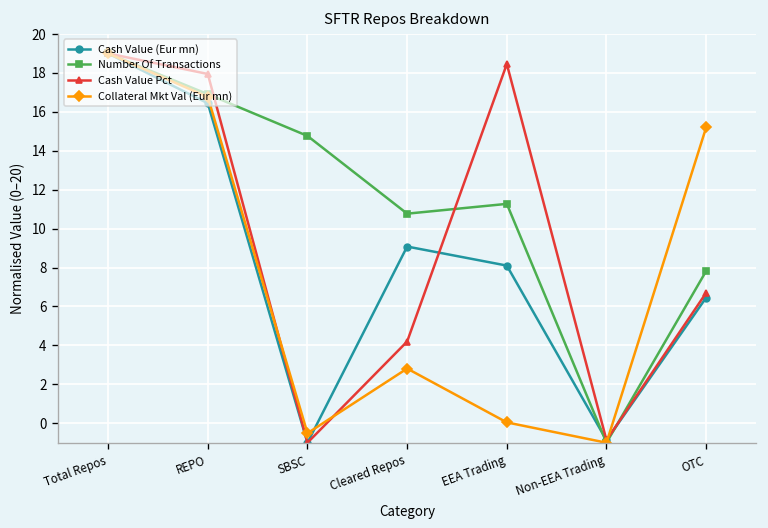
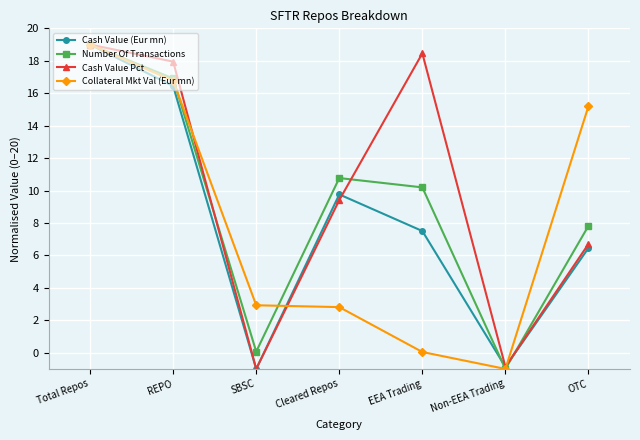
  {
    "Cash Value (Eur mn)": {
-     "Cleared Repos": 9.1,
-     "EEA Trading": 8.1,
+     "Cleared Repos": 9.8,
+     "EEA Trading": 7.5,
      "OTC": 6.5
    },
    "Number Of Transactions": {
-     "SBSC": 14.8,
+     "SBSC": 0.1,
      "Cleared Repos": 10.8,
-     "EEA Trading": 11.3,
+     "EEA Trading": 10.2,
      "OTC": 7.8
    },
    "Cash Value Pct": {
-     "Cleared Repos": 4.2,
+     "Cleared Repos": 9.4,
      "EEA Trading": 18.5,
      "OTC": 6.7
    },
    "Collateral Mkt Val (Eur mn)": {
-     "SBSC": -0.5,
+     "SBSC": 2.9,
      "Cleared Repos": 2.8,
      "EEA Trading": 0.0,
      "OTC": 15.2
    }
  }
